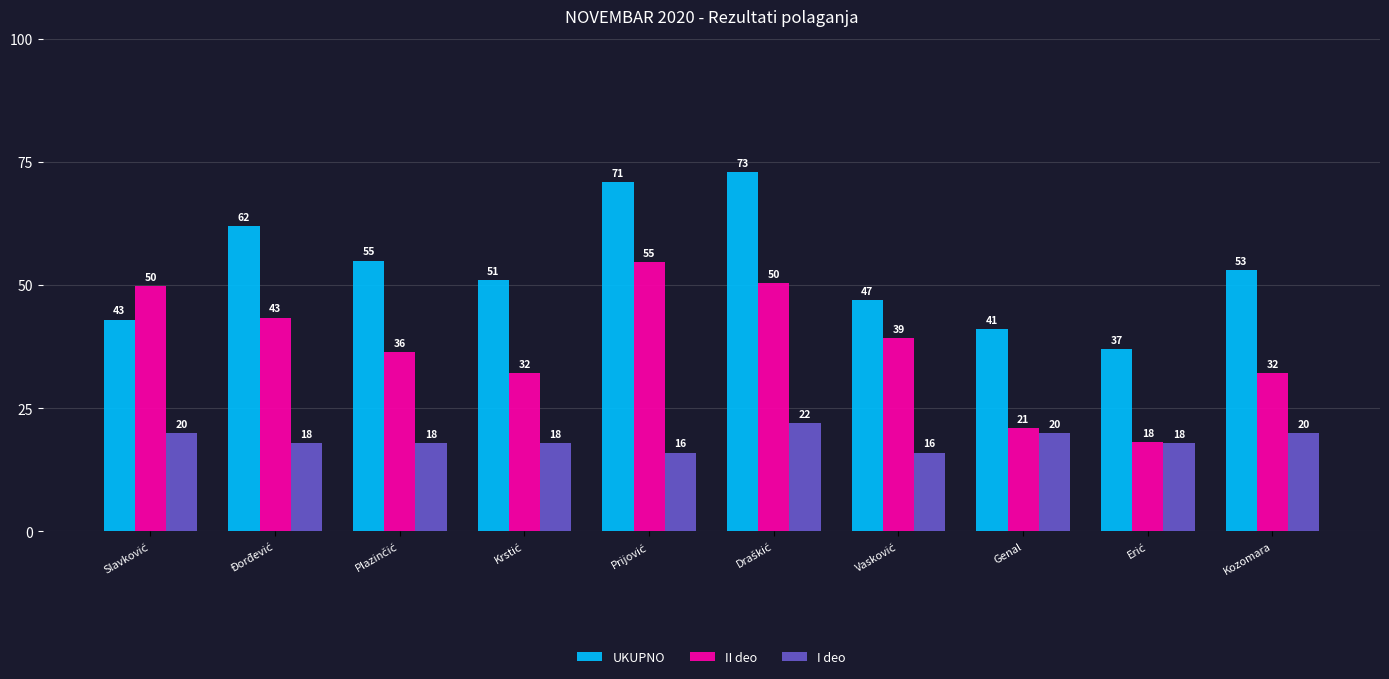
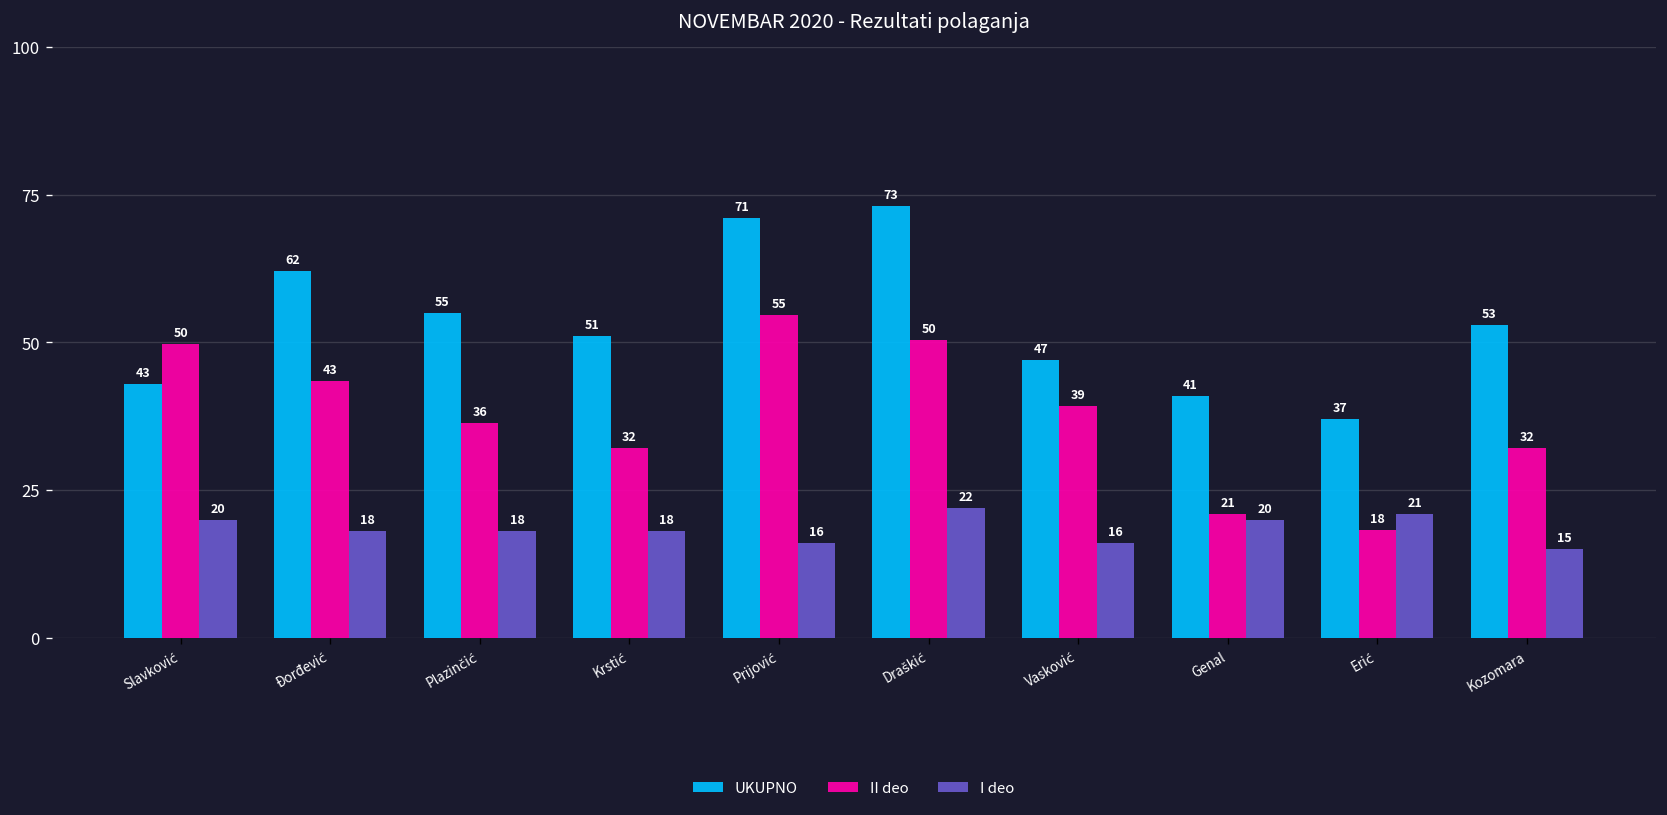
  {
    "UKUPNO": {
      "Slavković": 43,
      "Đorđević": 62,
      "Plazinčić": 55,
      "Krstić": 51,
      "Prijović": 71,
      "Draškić": 73,
      "Vasković": 47,
      "Genal": 41,
      "Erić": 37,
      "Kozomara": 53
    },
    "II deo": {
      "Slavković": 50,
      "Đorđević": 43,
      "Plazinčić": 36,
      "Krstić": 32,
      "Prijović": 55,
      "Draškić": 50,
      "Vasković": 39,
      "Genal": 21,
      "Erić": 18,
      "Kozomara": 32
    },
    "I deo": {
      "Slavković": 20,
      "Đorđević": 18,
      "Plazinčić": 18,
      "Krstić": 18,
      "Prijović": 16,
      "Draškić": 22,
      "Vasković": 16,
      "Genal": 20,
-     "Erić": 18,
-     "Kozomara": 20
+     "Erić": 21,
+     "Kozomara": 15
    }
  }
